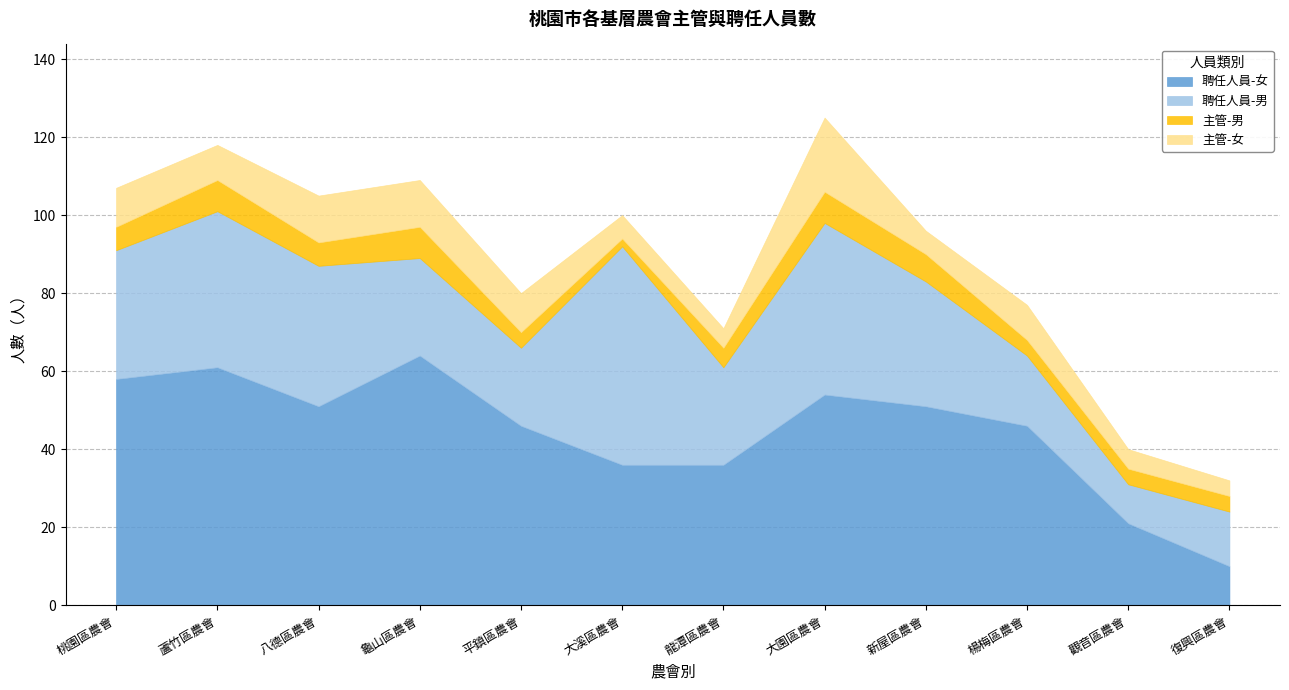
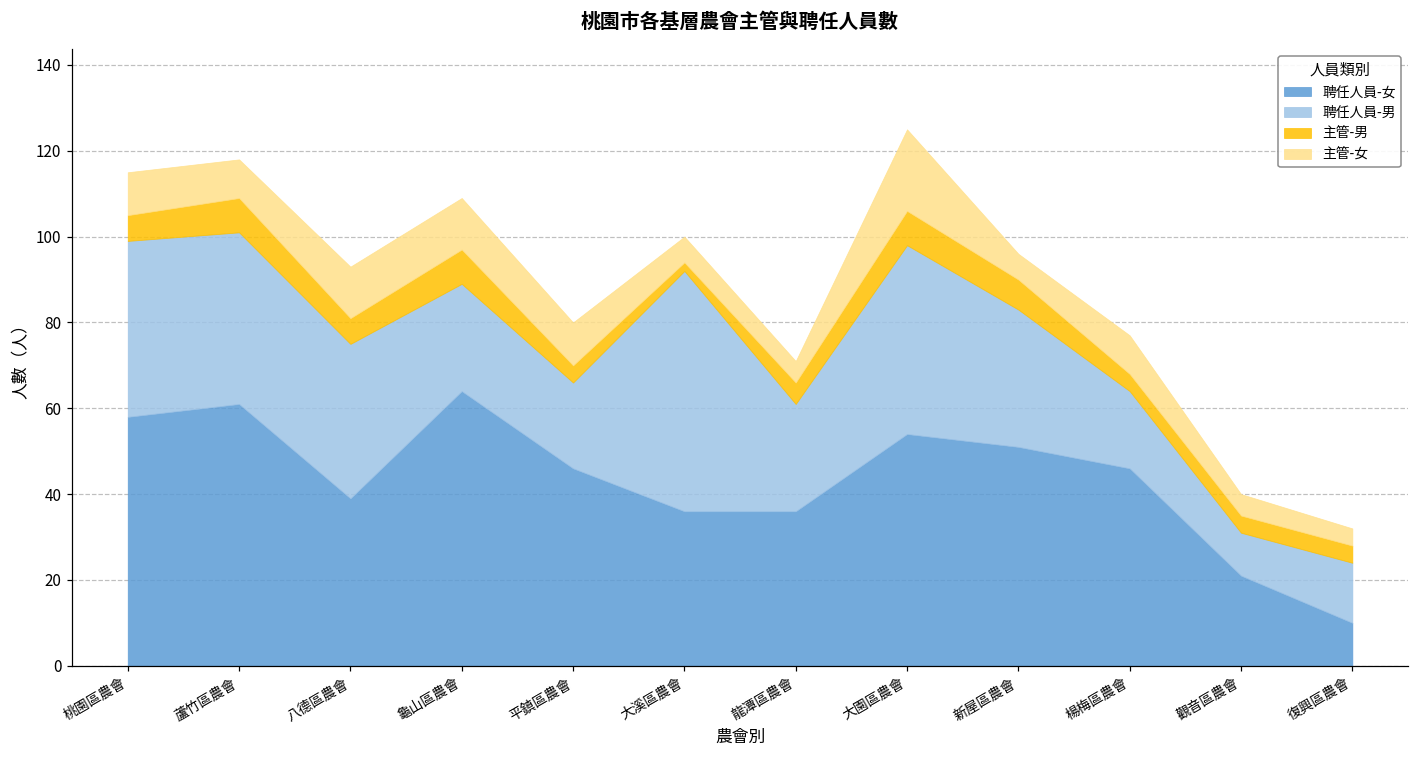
  {
    "聘任人員-女": {
      "桃園區農會": 58,
      "蘆竹區農會": 61,
-     "八德區農會": 51,
+     "八德區農會": 39,
      "龜山區農會": 64,
      "平鎮區農會": 46,
      "大溪區農會": 36,
      "龍潭區農會": 36,
      "大園區農會": 54,
      "新屋區農會": 51,
      "楊梅區農會": 46,
      "觀音區農會": 21,
      "復興區農會": 10
    },
    "聘任人員-男": {
-     "桃園區農會": 33,
+     "桃園區農會": 41,
      "蘆竹區農會": 40,
      "八德區農會": 36,
      "龜山區農會": 25,
      "平鎮區農會": 20,
      "大溪區農會": 56,
      "龍潭區農會": 25,
      "大園區農會": 44,
      "新屋區農會": 32,
      "楊梅區農會": 18,
      "觀音區農會": 10,
      "復興區農會": 14
    },
    "主管-男": {
      "桃園區農會": 6,
      "蘆竹區農會": 8,
      "八德區農會": 6,
      "龜山區農會": 8,
      "平鎮區農會": 4,
      "大溪區農會": 2,
      "龍潭區農會": 5,
      "大園區農會": 8,
      "新屋區農會": 7,
      "楊梅區農會": 4,
      "觀音區農會": 4,
      "復興區農會": 4
    },
    "主管-女": {
      "桃園區農會": 10,
      "蘆竹區農會": 9,
      "八德區農會": 12,
      "龜山區農會": 12,
      "平鎮區農會": 10,
      "大溪區農會": 6,
      "龍潭區農會": 5,
      "大園區農會": 19,
      "新屋區農會": 6,
      "楊梅區農會": 9,
      "觀音區農會": 5,
      "復興區農會": 4
    }
  }
